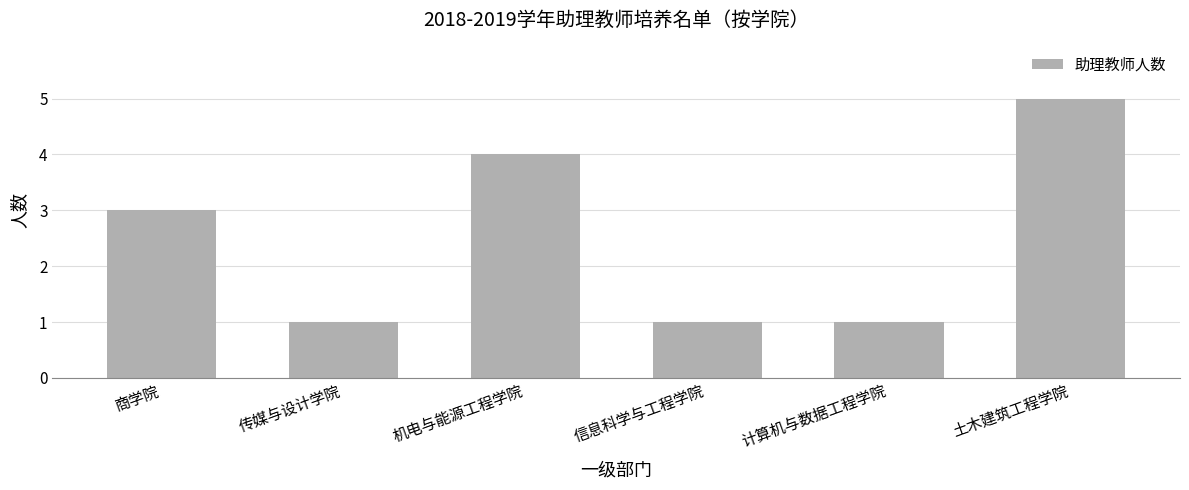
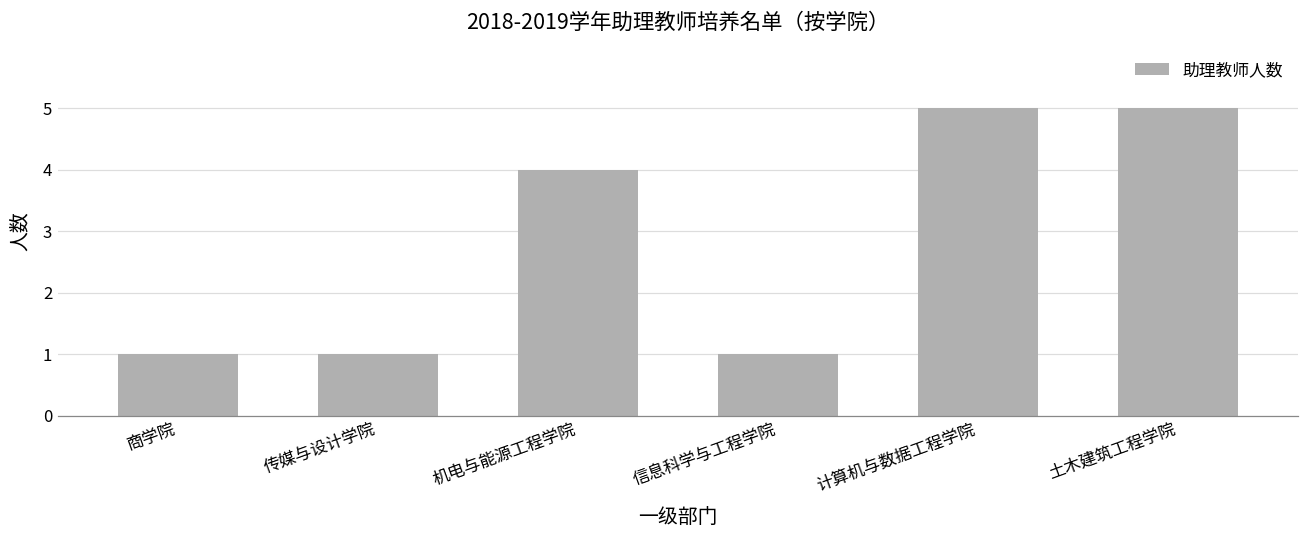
  {
-   "商学院": 3,
+   "商学院": 1,
    "传媒与设计学院": 1,
    "机电与能源工程学院": 4,
    "信息科学与工程学院": 1,
-   "计算机与数据工程学院": 1,
+   "计算机与数据工程学院": 5,
    "土木建筑工程学院": 5
  }
